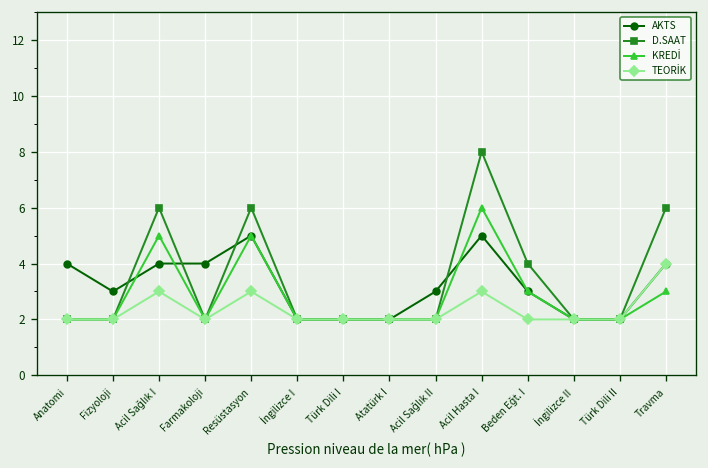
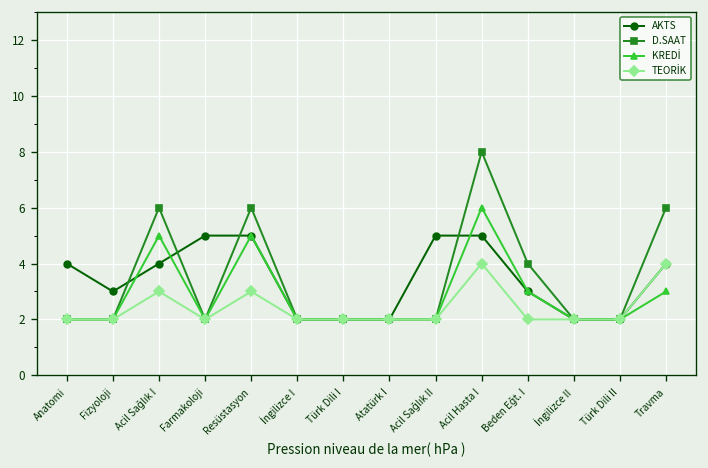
  {
    "AKTS": {
      "Anatomi": 4,
      "Fizyoloji": 3,
      "Acil Sağlık I": 4,
-     "Farmakoloji": 4,
-     "Acil Sağlık II": 3,
+     "Farmakoloji": 5,
+     "Acil Sağlık II": 5,
      "Acil Hasta I": 5
    },
    "D.SAAT": {
      "Acil Sağlık I": 6,
      "Resüstasyon": 6,
      "Acil Hasta I": 8,
      "Beden Eğt. I": 4,
      "Travma": 6
    },
    "KREDİ": {
      "Acil Sağlık I": 5,
      "Acil Hasta I": 6,
      "Travma": 3
    },
    "TEORİK": {
      "Acil Sağlık I": 3,
      "Resüstasyon": 3,
-     "Acil Hasta I": 3,
+     "Acil Hasta I": 4,
      "Beden Eğt. I": 2
    }
  }
